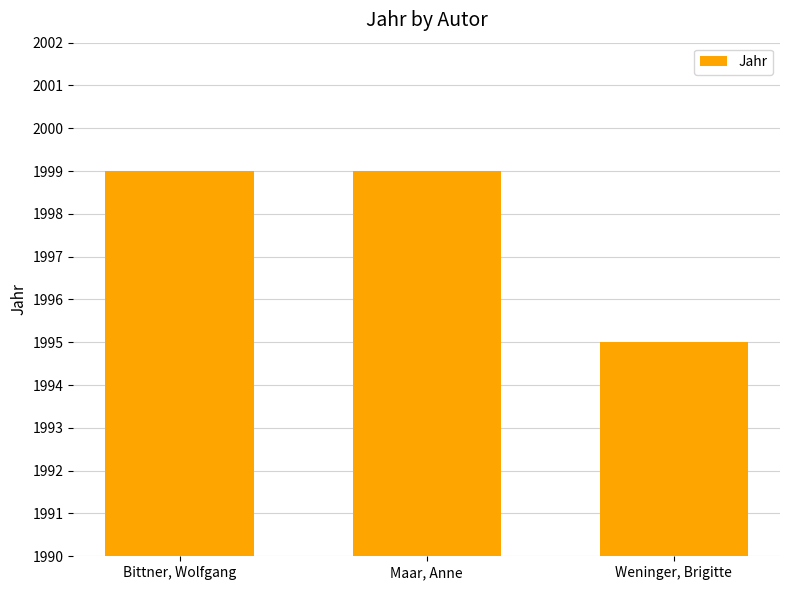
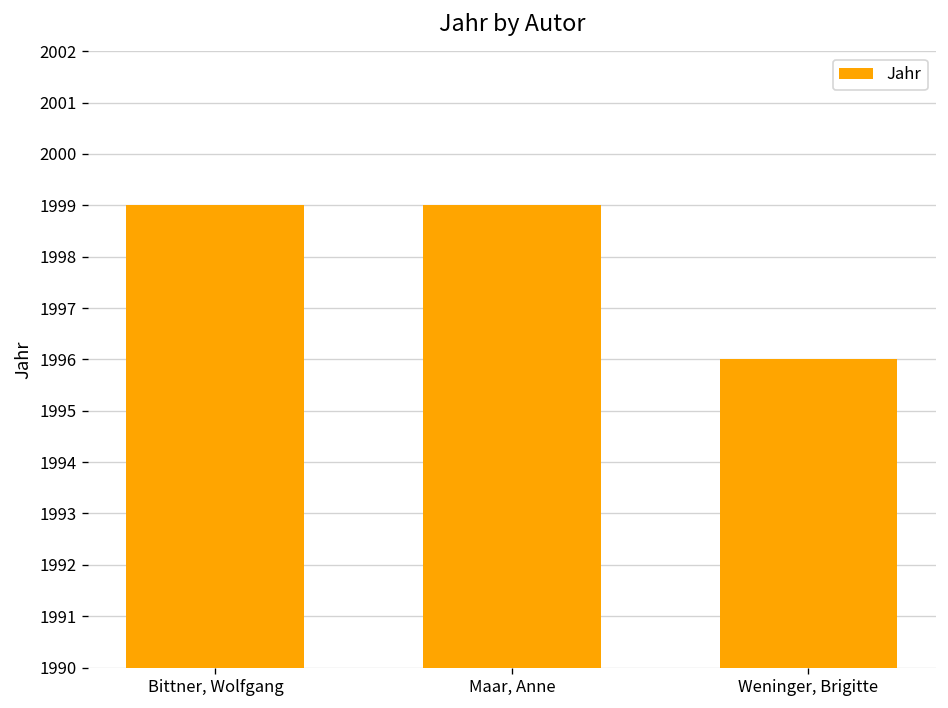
  {
    "Bittner, Wolfgang": 1999,
    "Maar, Anne": 1999,
-   "Weninger, Brigitte": 1995
+   "Weninger, Brigitte": 1996
  }
